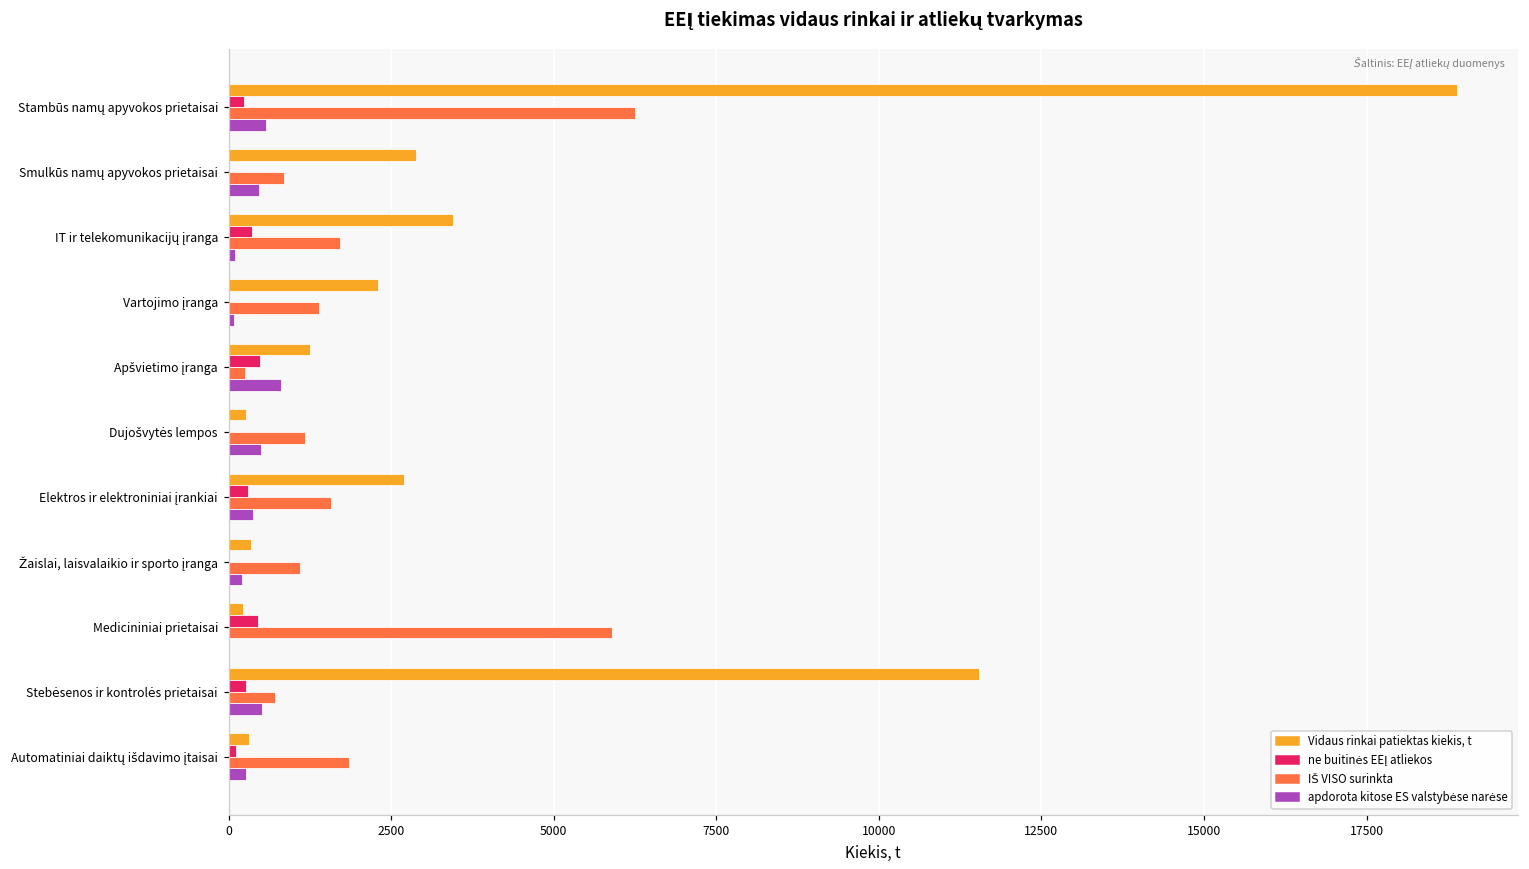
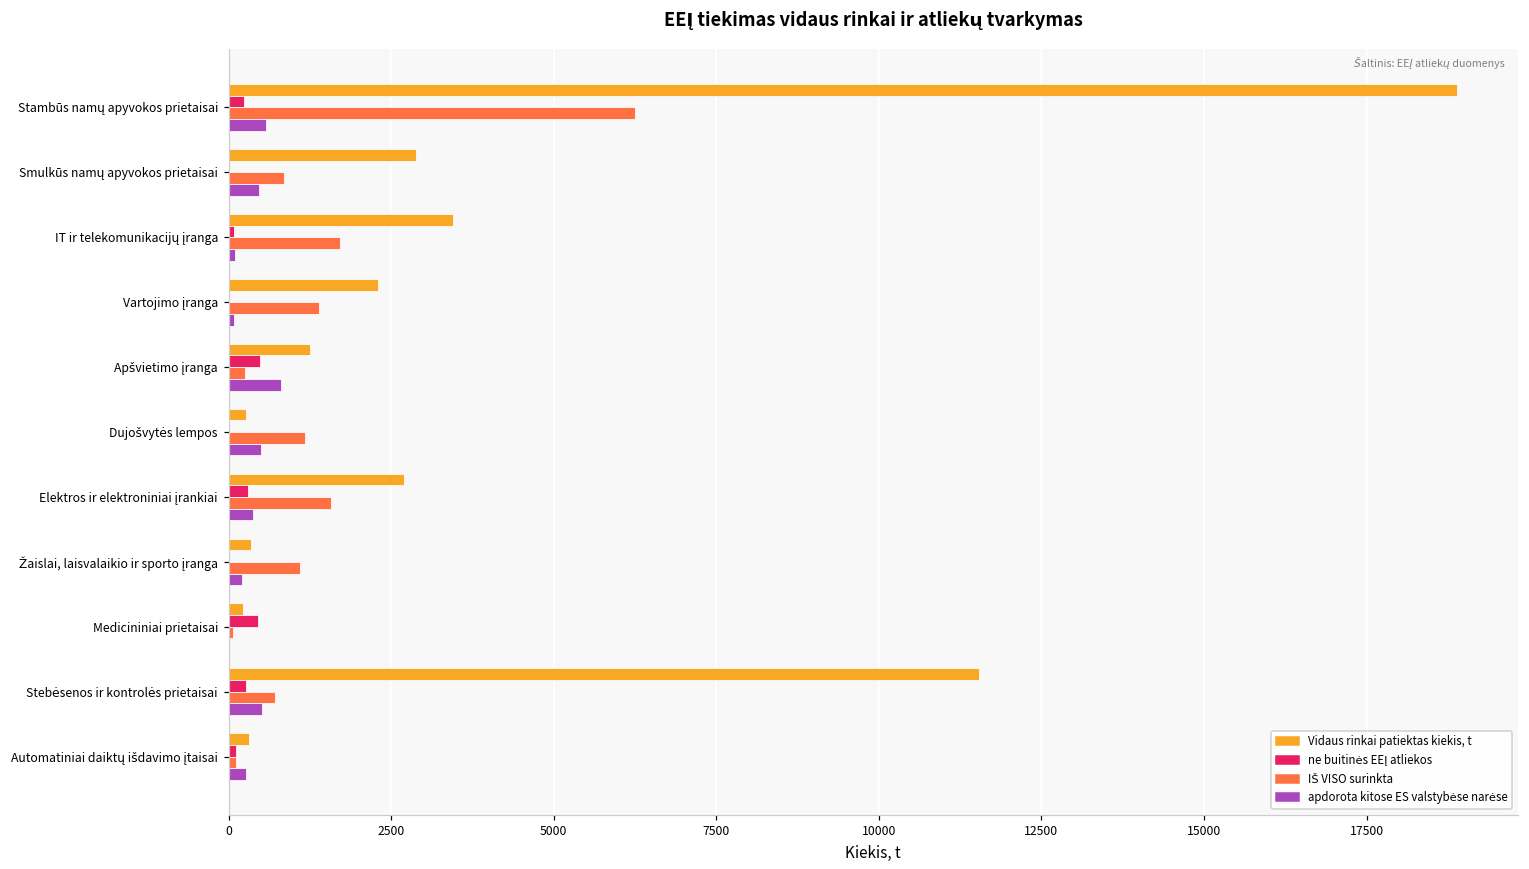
  {
    "Vidaus rinkai patiektas kiekis, t": {
      "Stambūs namų apyvokos prietaisai": 18900,
      "Smulkūs namų apyvokos prietaisai": 2900,
      "IT ir telekomunikacijų įranga": 3400,
      "Vartojimo įranga": 2300,
      "Apšvietimo įranga": 1200,
      "Dujošvytės lempos": 300,
      "Elektros ir elektroniniai įrankiai": 2700,
      "Žaislai, laisvalaikio ir sporto įranga": 300,
      "Medicininiai prietaisai": 200,
      "Stebėsenos ir kontrolės prietaisai": 11500,
      "Automatiniai daiktų išdavimo įtaisai": 300
    },
    "ne buitinės EEĮ atliekos": {
      "Stambūs namų apyvokos prietaisai": 200,
-     "IT ir telekomunikacijų įranga": 400,
+     "IT ir telekomunikacijų įranga": 100,
      "Apšvietimo įranga": 500,
      "Elektros ir elektroniniai įrankiai": 300,
      "Medicininiai prietaisai": 500,
      "Stebėsenos ir kontrolės prietaisai": 300,
      "Automatiniai daiktų išdavimo įtaisai": 100
    },
    "IŠ VISO surinkta": {
      "Stambūs namų apyvokos prietaisai": 6200,
      "Smulkūs namų apyvokos prietaisai": 800,
      "IT ir telekomunikacijų įranga": 1700,
      "Vartojimo įranga": 1400,
      "Apšvietimo įranga": 300,
      "Dujošvytės lempos": 1200,
      "Elektros ir elektroniniai įrankiai": 1600,
      "Žaislai, laisvalaikio ir sporto įranga": 1100,
-     "Medicininiai prietaisai": 5900,
+     "Medicininiai prietaisai": 100,
      "Stebėsenos ir kontrolės prietaisai": 700,
-     "Automatiniai daiktų išdavimo įtaisai": 1800
+     "Automatiniai daiktų išdavimo įtaisai": 100
    },
    "apdorota kitose ES valstybėse narėse": {
      "Stambūs namų apyvokos prietaisai": 600,
      "Smulkūs namų apyvokos prietaisai": 500,
      "IT ir telekomunikacijų įranga": 100,
      "Vartojimo įranga": 100,
      "Apšvietimo įranga": 800,
      "Dujošvytės lempos": 500,
      "Elektros ir elektroniniai įrankiai": 400,
      "Žaislai, laisvalaikio ir sporto įranga": 200,
      "Stebėsenos ir kontrolės prietaisai": 500,
      "Automatiniai daiktų išdavimo įtaisai": 300
    }
  }
